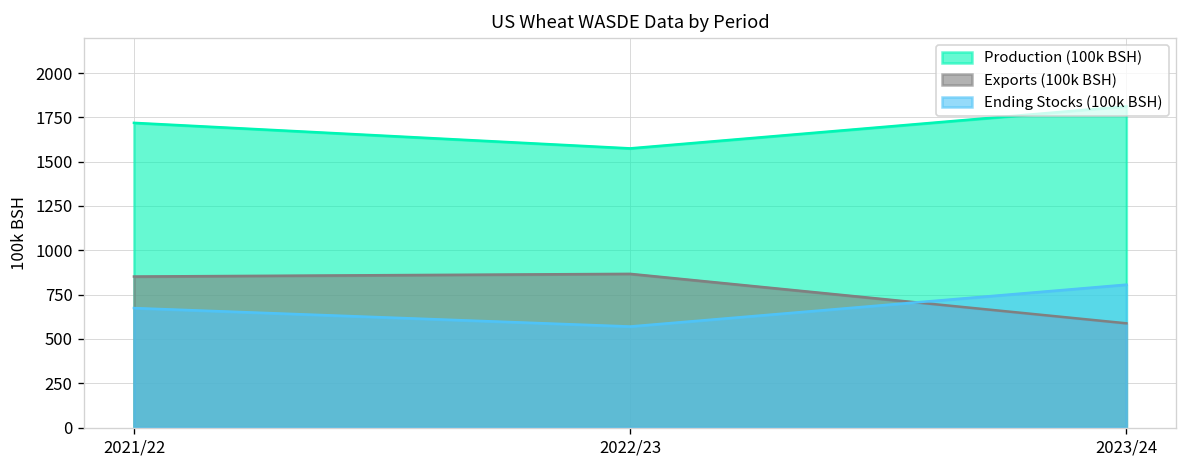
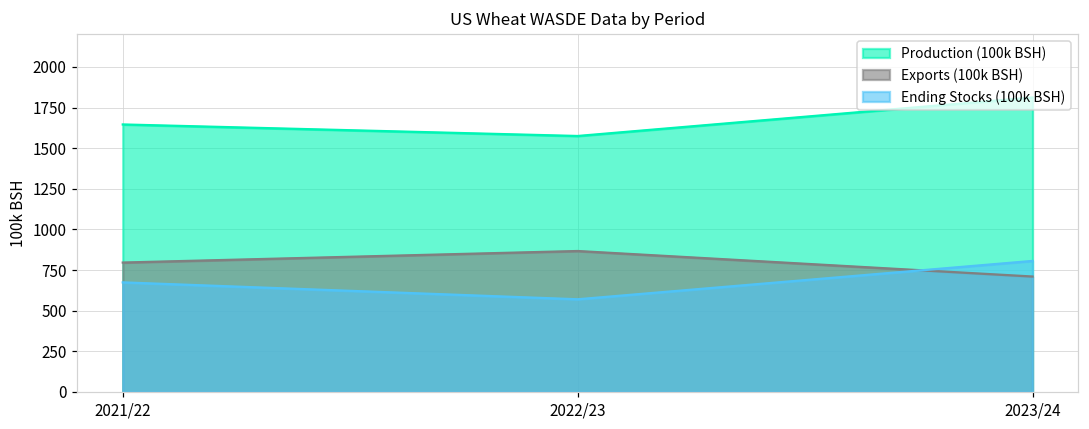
  {
    "Production (100k BSH)": {
-     "2021/22": 1720,
+     "2021/22": 1650,
      "2022/23": 1580
    },
    "Exports (100k BSH)": {
-     "2021/22": 850,
+     "2021/22": 800,
      "2022/23": 870,
-     "2023/24": 590
+     "2023/24": 710
    },
    "Ending Stocks (100k BSH)": {
      "2021/22": 670,
      "2022/23": 570,
      "2023/24": 810
    }
  }
